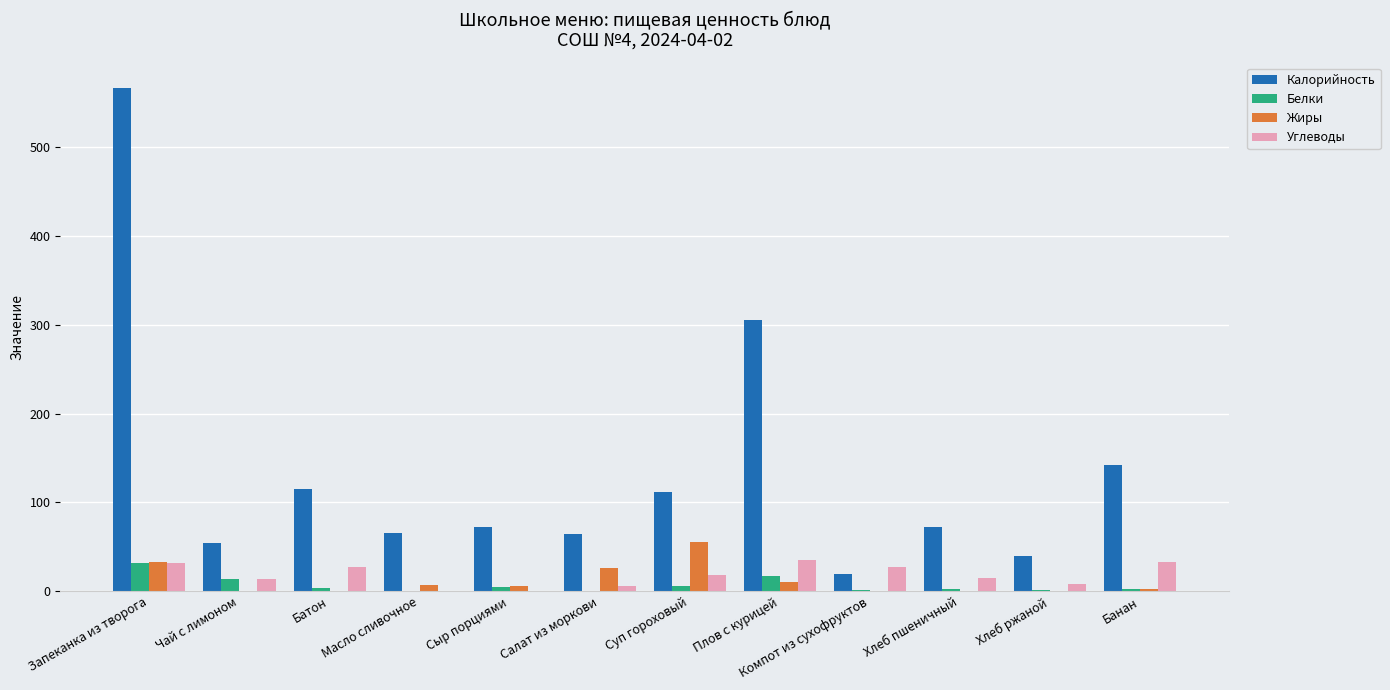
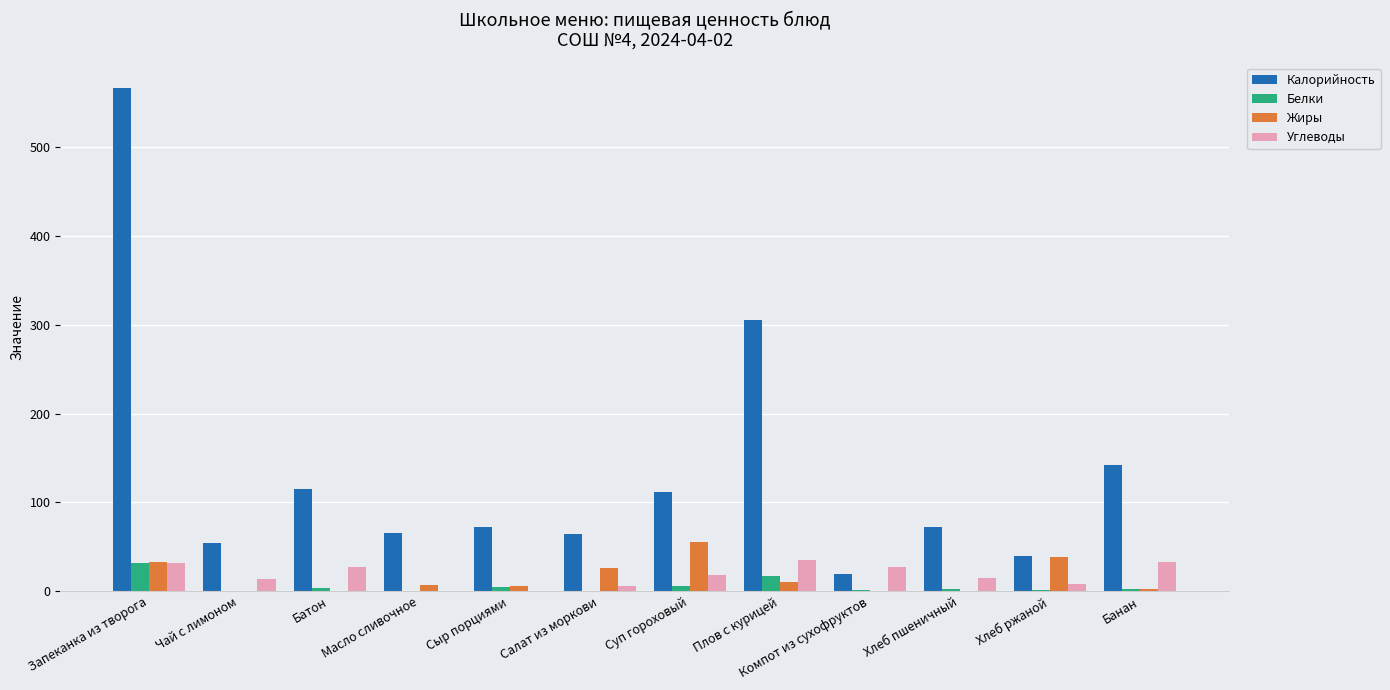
  {
    "Калорийность": {
      "Запеканка из творога": 570,
      "Чай с лимоном": 50,
      "Батон": 120,
      "Масло сливочное": 70,
      "Сыр порциями": 70,
      "Салат из моркови": 60,
      "Суп гороховый": 110,
      "Плов с курицей": 310,
      "Компот из сухофруктов": 20,
      "Хлеб пшеничный": 70,
      "Хлеб ржаной": 40,
      "Банан": 140
    },
    "Белки": {
      "Запеканка из творога": 30,
-     "Чай с лимоном": 10,
+     "Чай с лимоном": 0,
      "Батон": 0,
      "Сыр порциями": 0,
      "Суп гороховый": 10,
      "Плов с курицей": 20
    },
    "Жиры": {
      "Запеканка из творога": 30,
      "Чай с лимоном": 0,
      "Масло сливочное": 10,
      "Сыр порциями": 10,
      "Салат из моркови": 30,
      "Суп гороховый": 60,
      "Плов с курицей": 10,
-     "Хлеб ржаной": 0,
+     "Хлеб ржаной": 40,
      "Банан": 0
    },
    "Углеводы": {
      "Запеканка из творога": 30,
      "Чай с лимоном": 10,
      "Батон": 30,
      "Салат из моркови": 10,
      "Суп гороховый": 20,
      "Плов с курицей": 40,
      "Компот из сухофруктов": 30,
      "Хлеб пшеничный": 10,
      "Хлеб ржаной": 10,
      "Банан": 30
    }
  }
